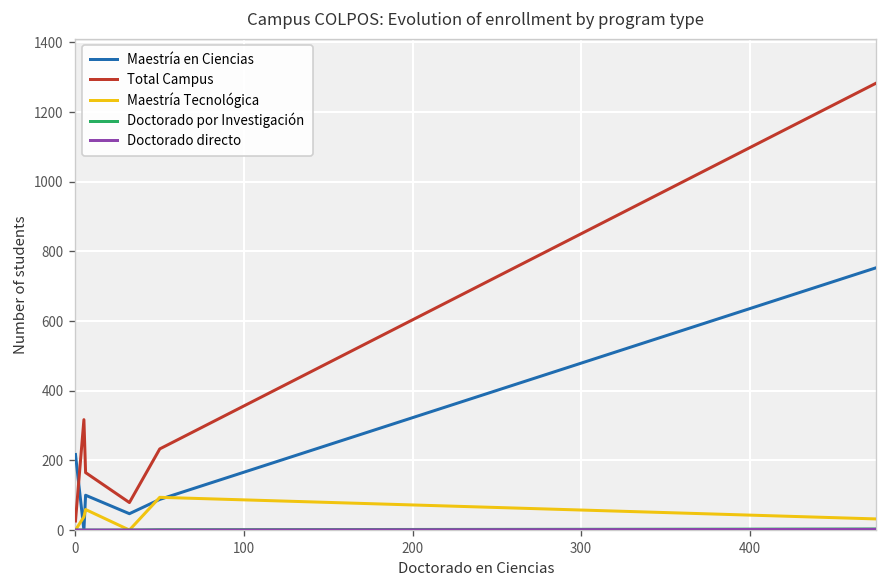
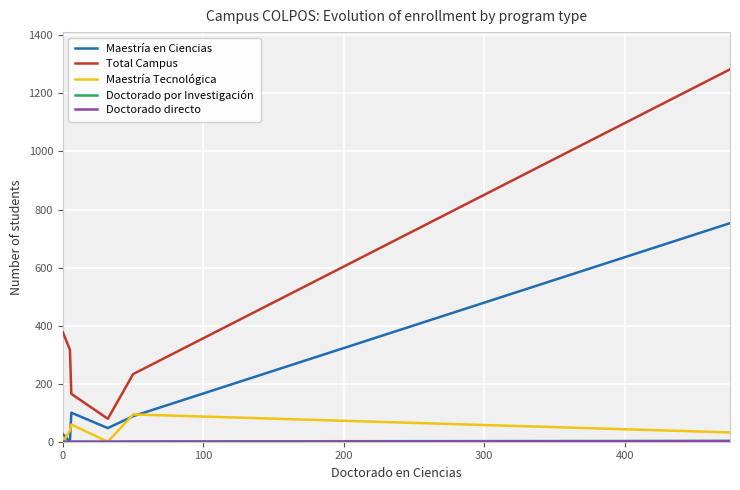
  {
    "Maestría en Ciencias": {
-     "0": 220
+     "0": 30
    },
    "Total Campus": {
-     "0": 30
+     "0": 380
    }
  }
